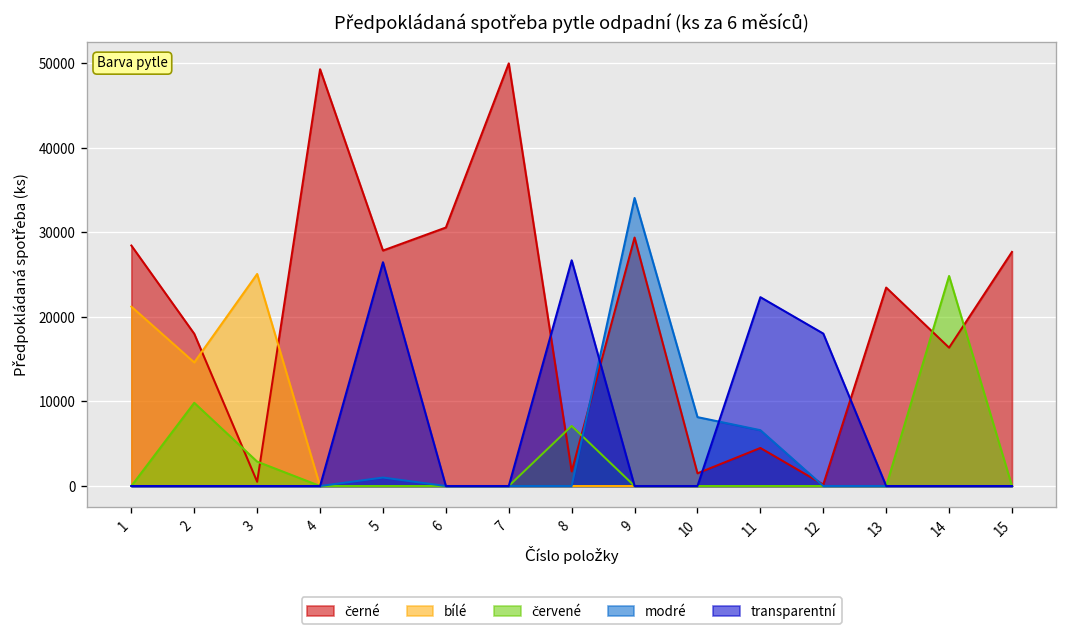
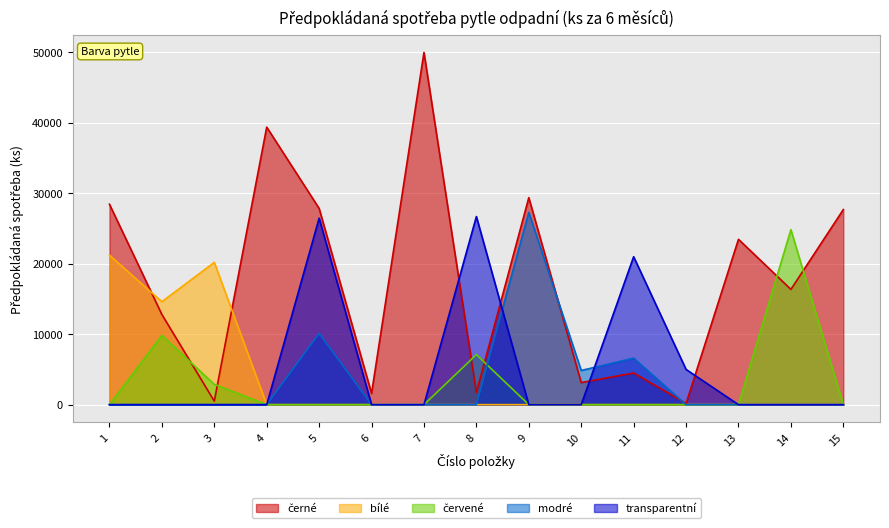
  {
    "černé": {
      "1": 28000,
-     "2": 18000,
+     "2": 13000,
      "3": 1000,
-     "4": 49000,
+     "4": 39000,
      "5": 28000,
-     "6": 31000,
+     "6": 2000,
      "7": 50000,
      "8": 2000,
      "9": 29000,
-     "10": 2000,
+     "10": 3000,
      "11": 5000,
      "13": 23000,
      "14": 16000,
      "15": 28000
    },
    "bílé": {
      "1": 21000,
      "2": 15000,
-     "3": 25000
+     "3": 20000
    },
    "červené": {
      "2": 10000,
      "3": 3000,
      "8": 7000,
      "14": 25000
    },
    "modré": {
-     "5": 1000,
-     "9": 34000,
-     "10": 8000,
+     "5": 10000,
+     "9": 27000,
+     "10": 5000,
      "11": 7000
    },
    "transparentní": {
      "5": 26000,
      "8": 27000,
-     "11": 22000,
-     "12": 18000
+     "11": 21000,
+     "12": 5000
    }
  }
